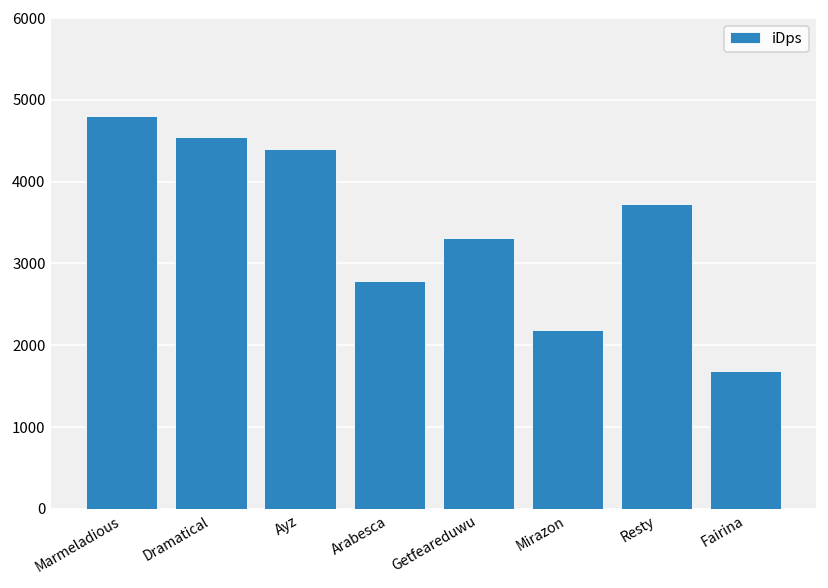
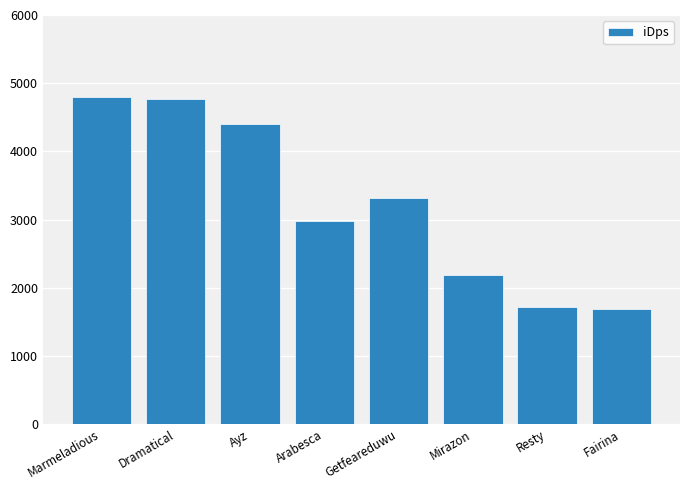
  {
    "Marmeladious": 4800,
-   "Dramatical": 4600,
+   "Dramatical": 4800,
    "Ayz": 4400,
-   "Arabesca": 2800,
+   "Arabesca": 3000,
    "Getfeareduwu": 3300,
    "Mirazon": 2200,
-   "Resty": 3700,
+   "Resty": 1700,
    "Fairina": 1700
  }
